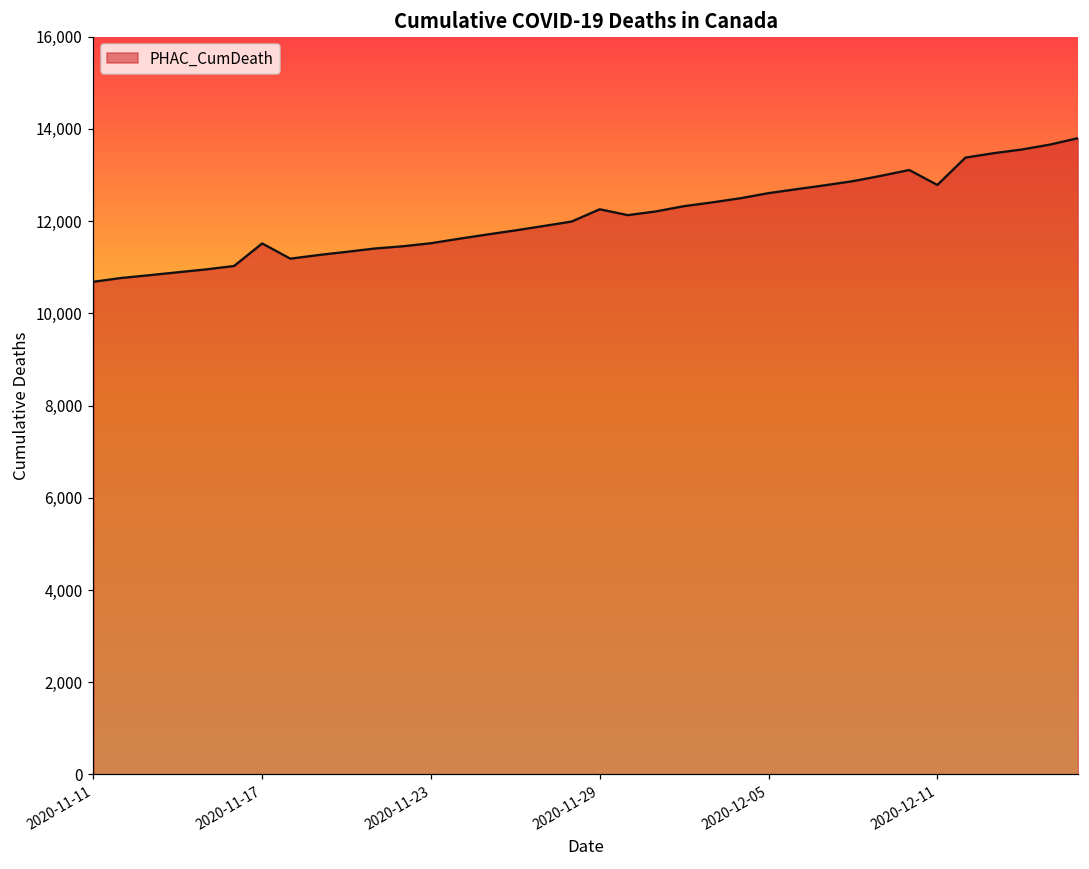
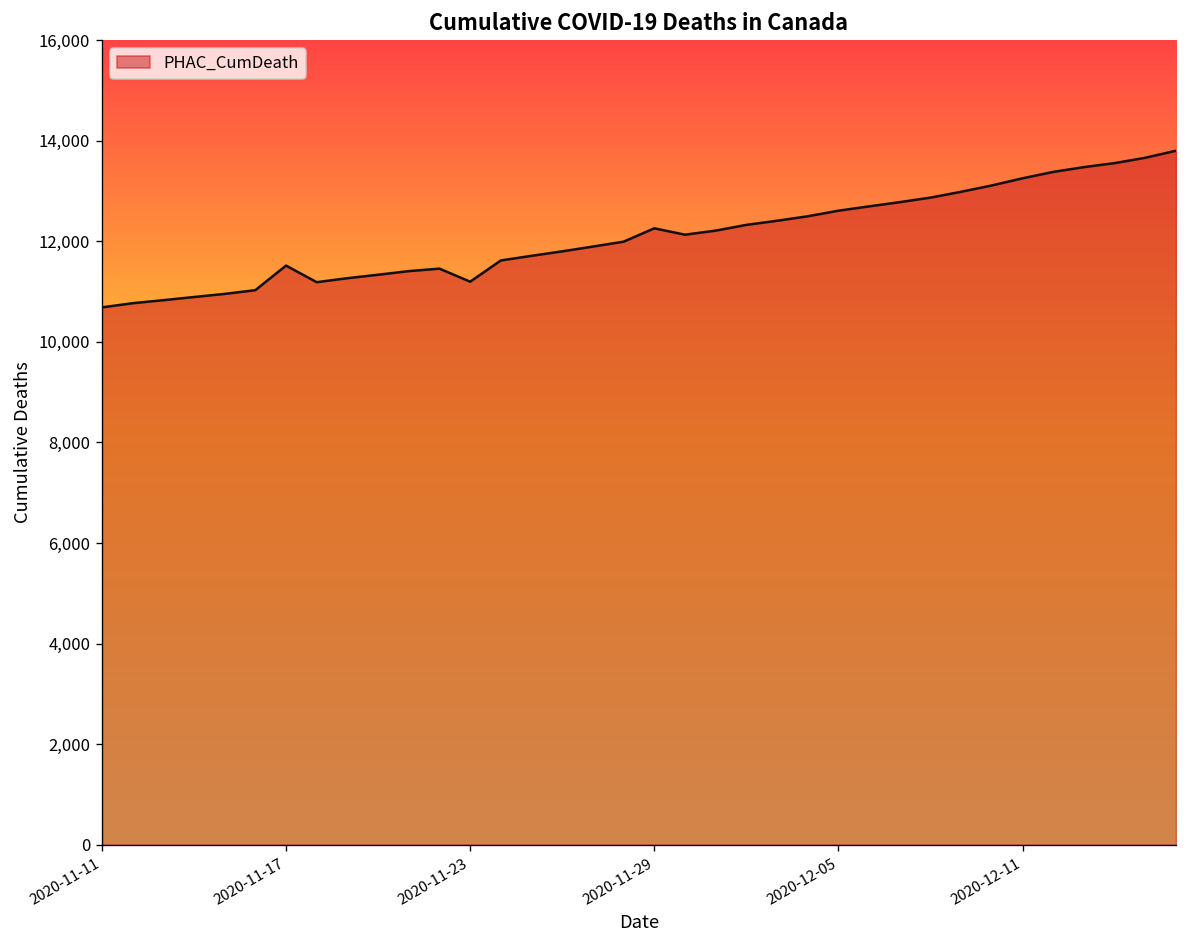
  {
    "2020-11-11": "10,700",
    "2020-11-17": "11,500",
-   "2020-11-23": "11,500",
+   "2020-11-23": "11,200",
    "2020-11-29": "12,300",
    "2020-12-05": "12,600",
-   "2020-12-11": "12,800"
+   "2020-12-11": "13,300"
  }
